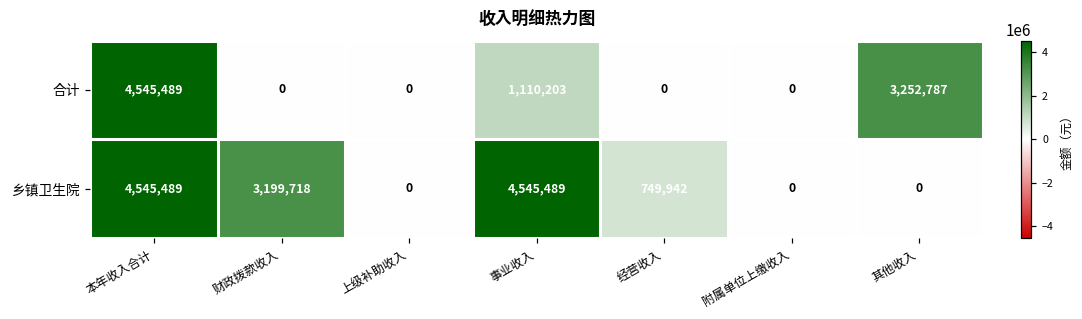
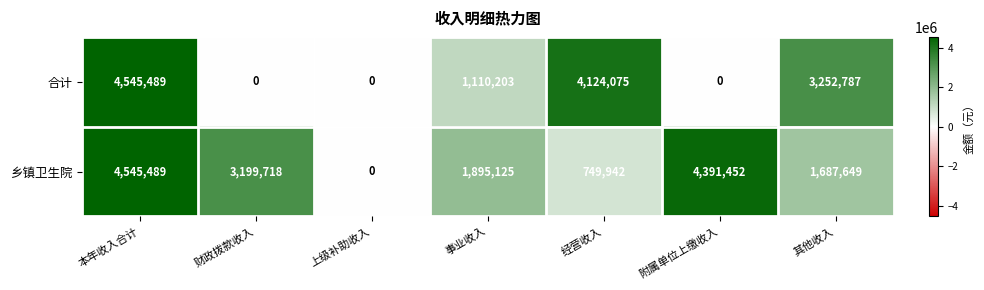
  {
    "合计": {
      "本年收入合计": "4,545,489",
      "财政拨款收入": "0",
      "上级补助收入": "0",
      "事业收入": "1,110,203",
-     "经营收入": "0",
+     "经营收入": "4,124,075",
      "附属单位上缴收入": "0",
      "其他收入": "3,252,787"
    },
    "乡镇卫生院": {
      "本年收入合计": "4,545,489",
      "财政拨款收入": "3,199,718",
      "上级补助收入": "0",
-     "事业收入": "4,545,489",
-     "附属单位上缴收入": "0",
-     "其他收入": "0"
+     "事业收入": "1,895,125",
+     "附属单位上缴收入": "4,391,452",
+     "其他收入": "1,687,649"
    }
  }
